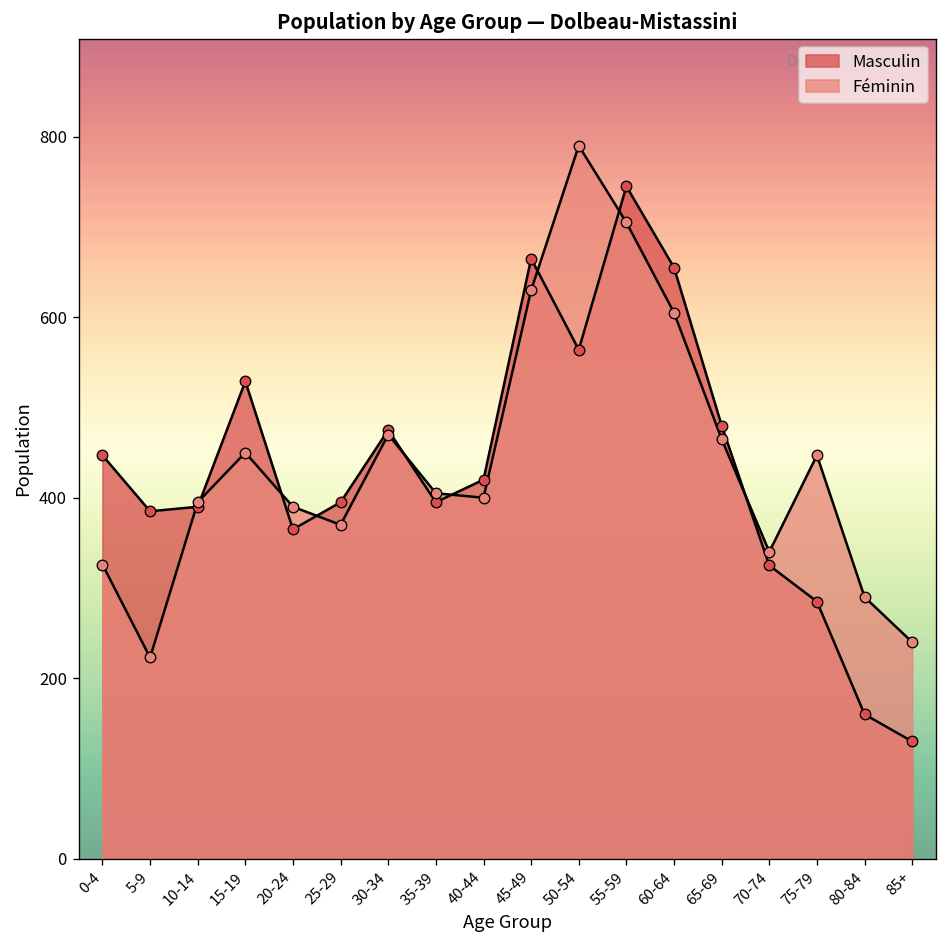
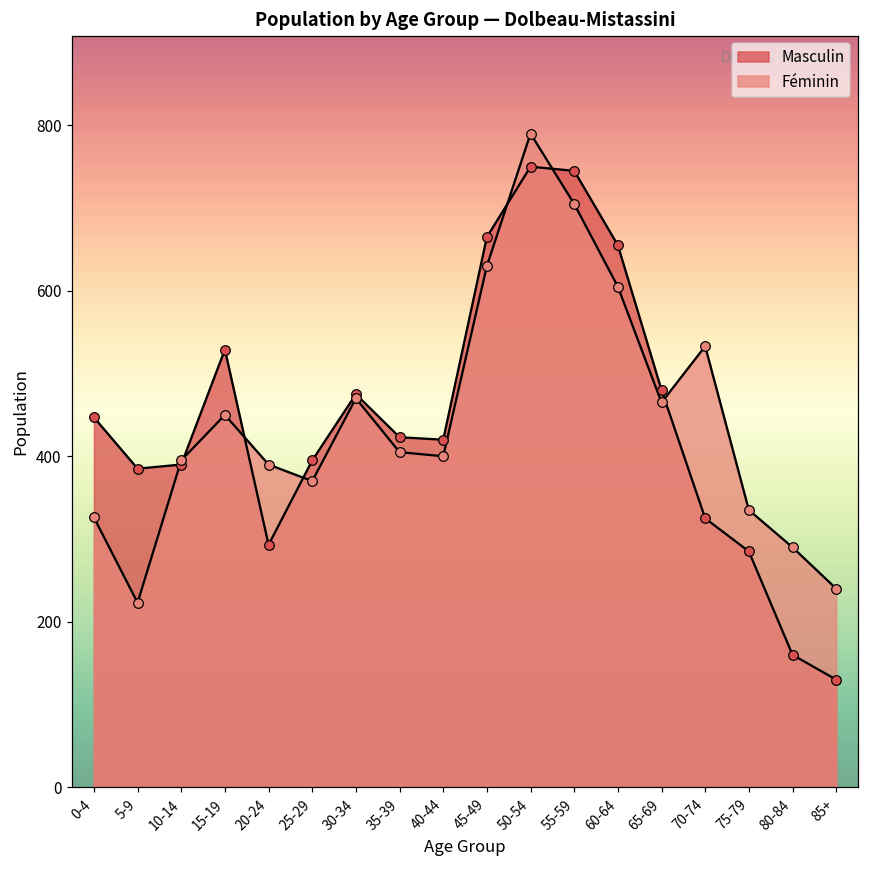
  {
    "Masculin": {
      "0-4": 450,
      "5-9": 390,
      "10-14": 390,
      "15-19": 530,
-     "20-24": 370,
+     "20-24": 290,
      "25-29": 400,
      "30-34": 480,
-     "35-39": 400,
+     "35-39": 420,
      "40-44": 420,
      "45-49": 670,
-     "50-54": 560,
+     "50-54": 750,
      "55-59": 750,
      "60-64": 660,
      "65-69": 480,
      "70-74": 330,
      "75-79": 290,
      "80-84": 160,
      "85+": 130
    },
    "Féminin": {
      "0-4": 330,
      "5-9": 220,
      "10-14": 400,
      "15-19": 450,
      "20-24": 390,
      "25-29": 370,
      "30-34": 470,
      "35-39": 410,
      "40-44": 400,
      "45-49": 630,
      "50-54": 790,
      "55-59": 710,
      "60-64": 610,
      "65-69": 470,
-     "70-74": 340,
-     "75-79": 450,
+     "70-74": 530,
+     "75-79": 340,
      "80-84": 290,
      "85+": 240
    }
  }
